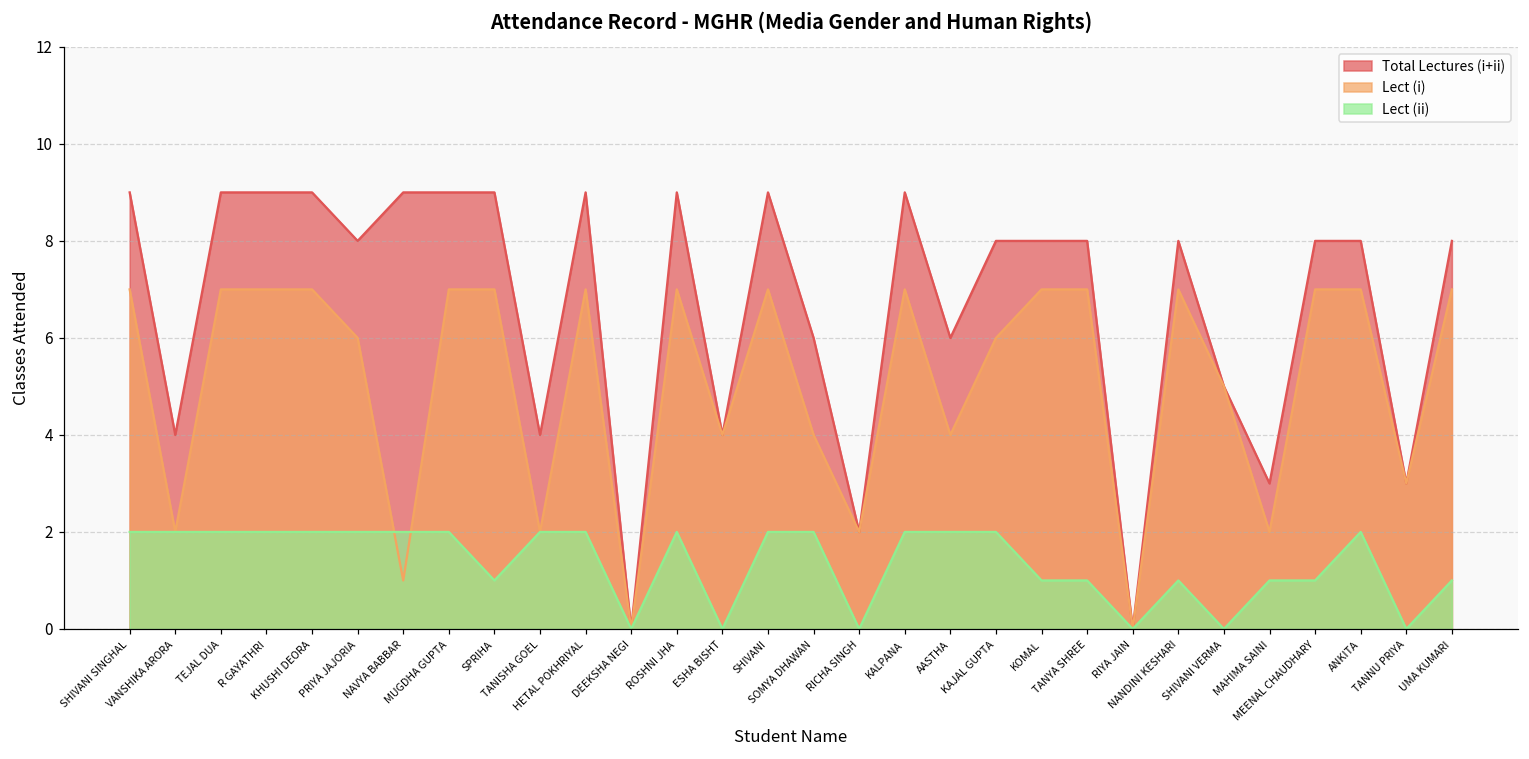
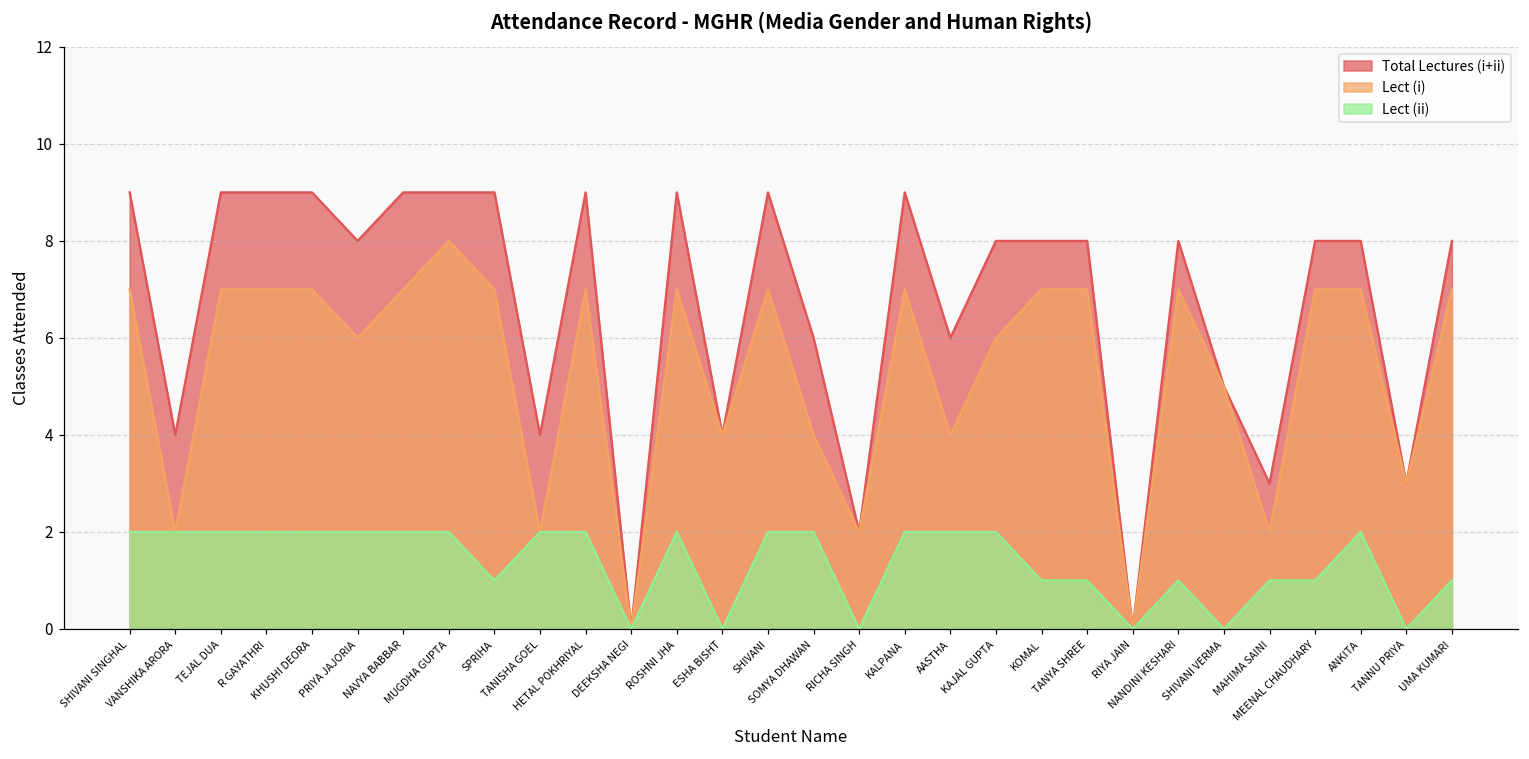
  {
    "Total Lectures (i+ii)": {
      "SHIVANI SINGHAL": 9,
      "VANSHIKA ARORA": 4,
      "TEJAL DUA": 9,
      "R GAYATHRI": 9,
      "KHUSHI DEORA": 9,
      "PRIYA JAJORIA": 8,
      "NAVYA BABBAR": 9,
      "MUGDHA GUPTA": 9,
      "SPRIHA": 9,
      "TANISHA GOEL": 4,
      "HETAL POKHRIYAL": 9,
      "ROSHNI JHA": 9,
      "SHIVANI": 9,
      "SOMYA DHAWAN": 6,
      "KALPANA": 9,
      "AASTHA": 6,
      "KAJAL GUPTA": 8,
      "KOMAL": 8,
      "TANYA SHREE": 8,
      "NANDINI KESHARI": 8,
      "MAHIMA SAINI": 3,
      "MEENAL CHAUDHARY": 8,
      "ANKITA": 8,
      "UMA KUMARI": 8
    },
    "Lect (i)": {
      "SHIVANI SINGHAL": 7,
      "TEJAL DUA": 7,
      "R GAYATHRI": 7,
      "KHUSHI DEORA": 7,
      "PRIYA JAJORIA": 6,
-     "NAVYA BABBAR": 1,
-     "MUGDHA GUPTA": 7,
+     "NAVYA BABBAR": 7,
+     "MUGDHA GUPTA": 8,
      "SPRIHA": 7,
      "HETAL POKHRIYAL": 7,
      "ROSHNI JHA": 7,
      "SHIVANI": 7,
      "SOMYA DHAWAN": 4,
      "KALPANA": 7,
      "AASTHA": 4,
      "KAJAL GUPTA": 6,
      "KOMAL": 7,
      "TANYA SHREE": 7,
      "NANDINI KESHARI": 7,
      "MAHIMA SAINI": 2,
      "MEENAL CHAUDHARY": 7,
      "ANKITA": 7,
      "UMA KUMARI": 7
    },
    "Lect (ii)": {
      "SHIVANI SINGHAL": 2,
      "TEJAL DUA": 2,
      "R GAYATHRI": 2,
      "KHUSHI DEORA": 2,
      "PRIYA JAJORIA": 2,
      "NAVYA BABBAR": 2,
      "MUGDHA GUPTA": 2,
      "SPRIHA": 1,
      "HETAL POKHRIYAL": 2,
      "ROSHNI JHA": 2,
      "ESHA BISHT": 0,
      "SHIVANI": 2,
      "SOMYA DHAWAN": 2,
      "RICHA SINGH": 0,
      "KALPANA": 2,
      "AASTHA": 2,
      "KAJAL GUPTA": 2,
      "KOMAL": 1,
      "TANYA SHREE": 1,
      "NANDINI KESHARI": 1,
      "SHIVANI VERMA": 0,
      "MAHIMA SAINI": 1,
      "MEENAL CHAUDHARY": 1,
      "ANKITA": 2,
      "TANNU PRIYA": 0,
      "UMA KUMARI": 1
    }
  }
